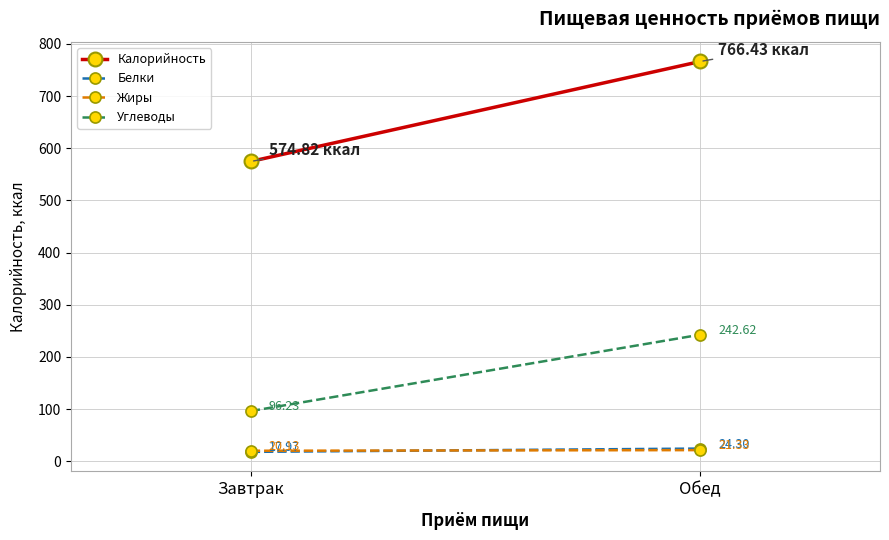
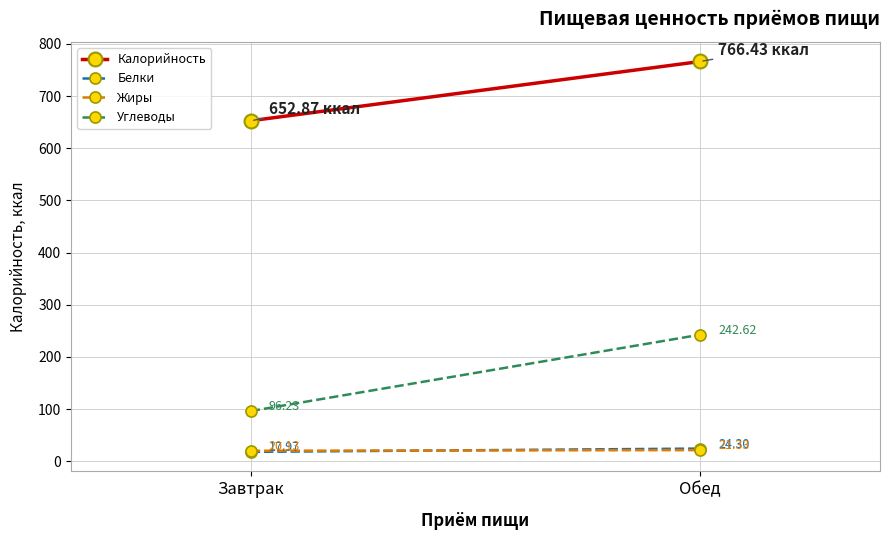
  {
    "Калорийность": {
-     "Завтрак": 574.82,
+     "Завтрак": 652.87,
      "Обед": 766.43
    },
    "Углеводы": {
      "Завтрак": 96.23,
      "Обед": 242.62
    }
  }
